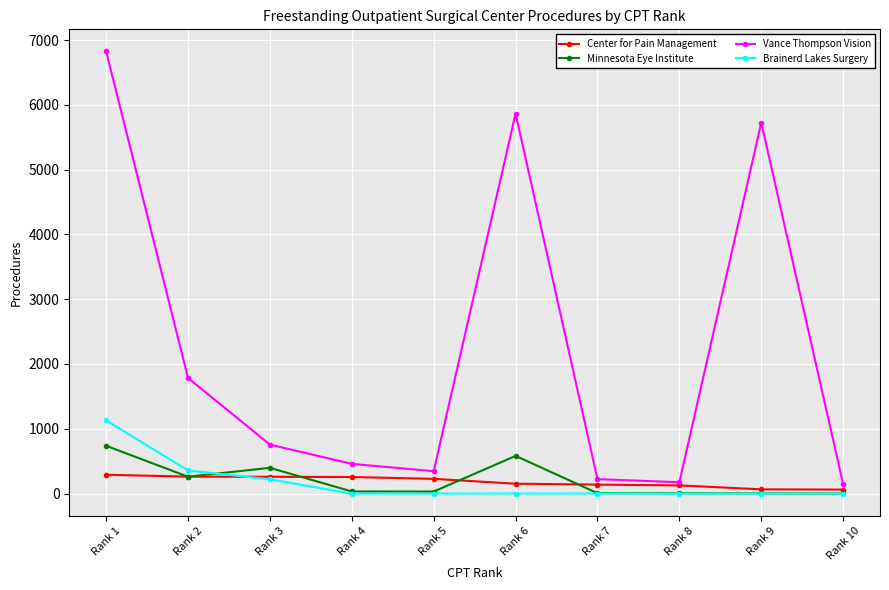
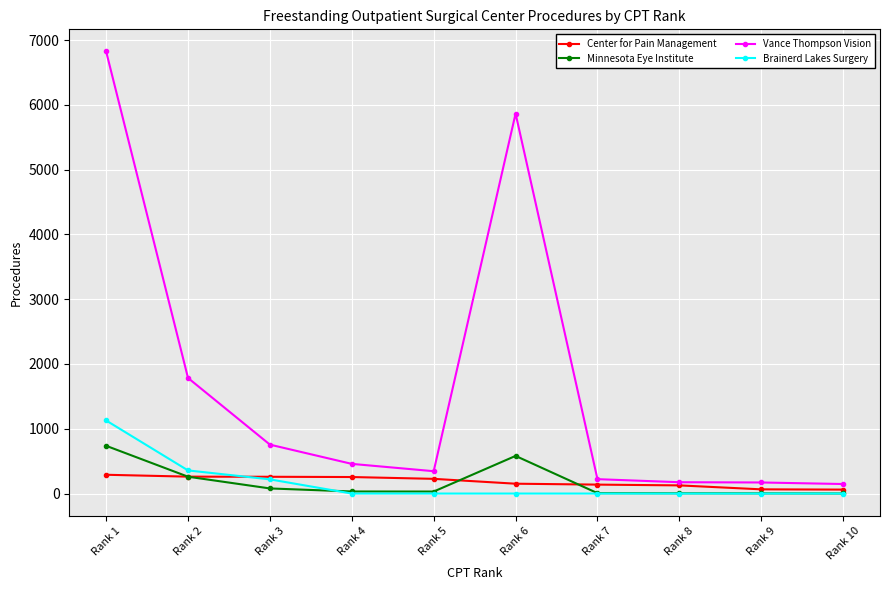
  {
    "Center for Pain Management": {
      "Rank 1": 300,
      "Rank 3": 300,
      "Rank 4": 300,
      "Rank 5": 200,
      "Rank 6": 200,
      "Rank 7": 100,
      "Rank 8": 100,
      "Rank 9": 100,
      "Rank 10": 100
    },
    "Minnesota Eye Institute": {
      "Rank 1": 700,
-     "Rank 3": 400,
+     "Rank 3": 100,
      "Rank 6": 600
    },
    "Vance Thompson Vision": {
      "Rank 1": 6800,
      "Rank 2": 1800,
      "Rank 3": 800,
      "Rank 4": 500,
      "Rank 5": 300,
      "Rank 6": 5900,
      "Rank 7": 200,
      "Rank 8": 200,
-     "Rank 9": 5700,
+     "Rank 9": 200,
      "Rank 10": 100
    },
    "Brainerd Lakes Surgery": {
      "Rank 1": 1100,
      "Rank 2": 400,
      "Rank 3": 200,
      "Rank 6": 0
    }
  }
